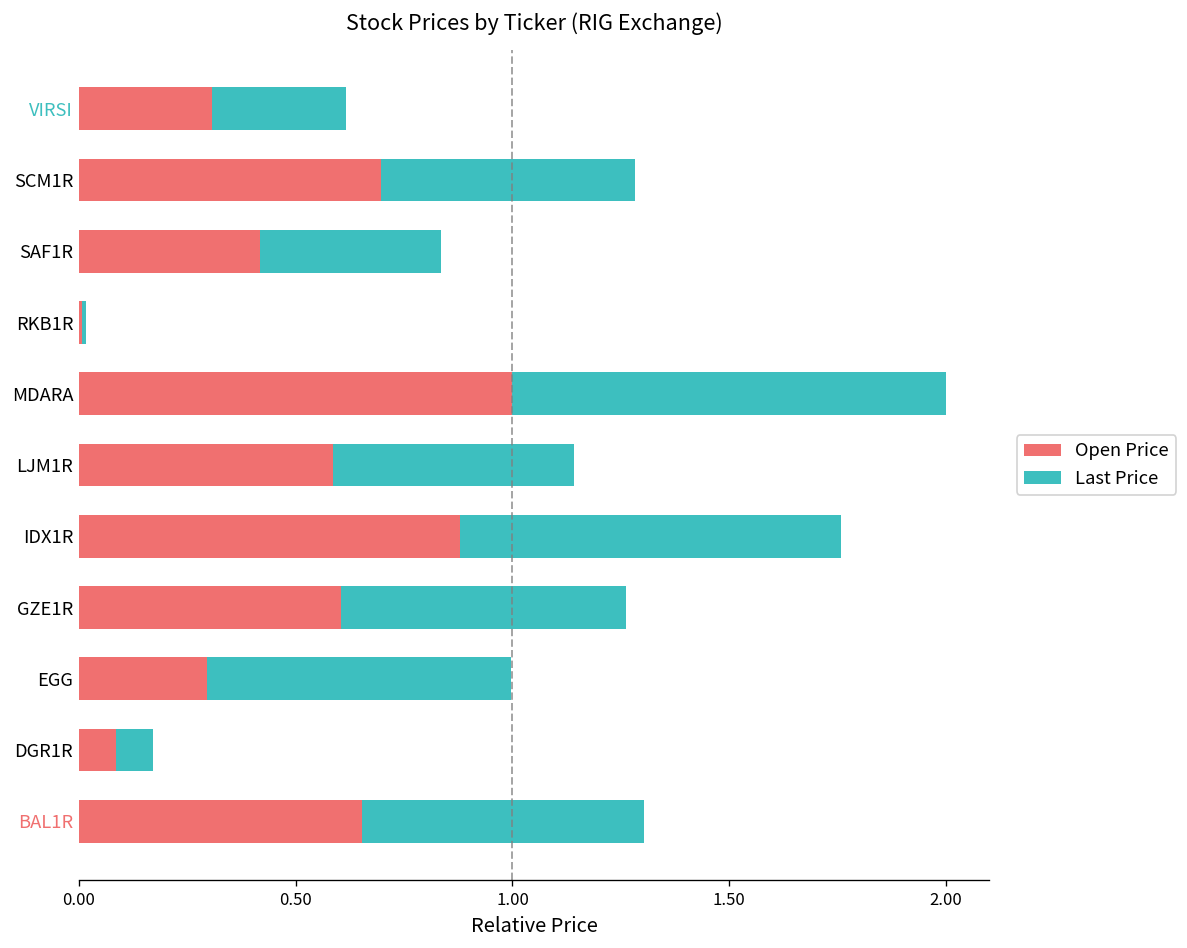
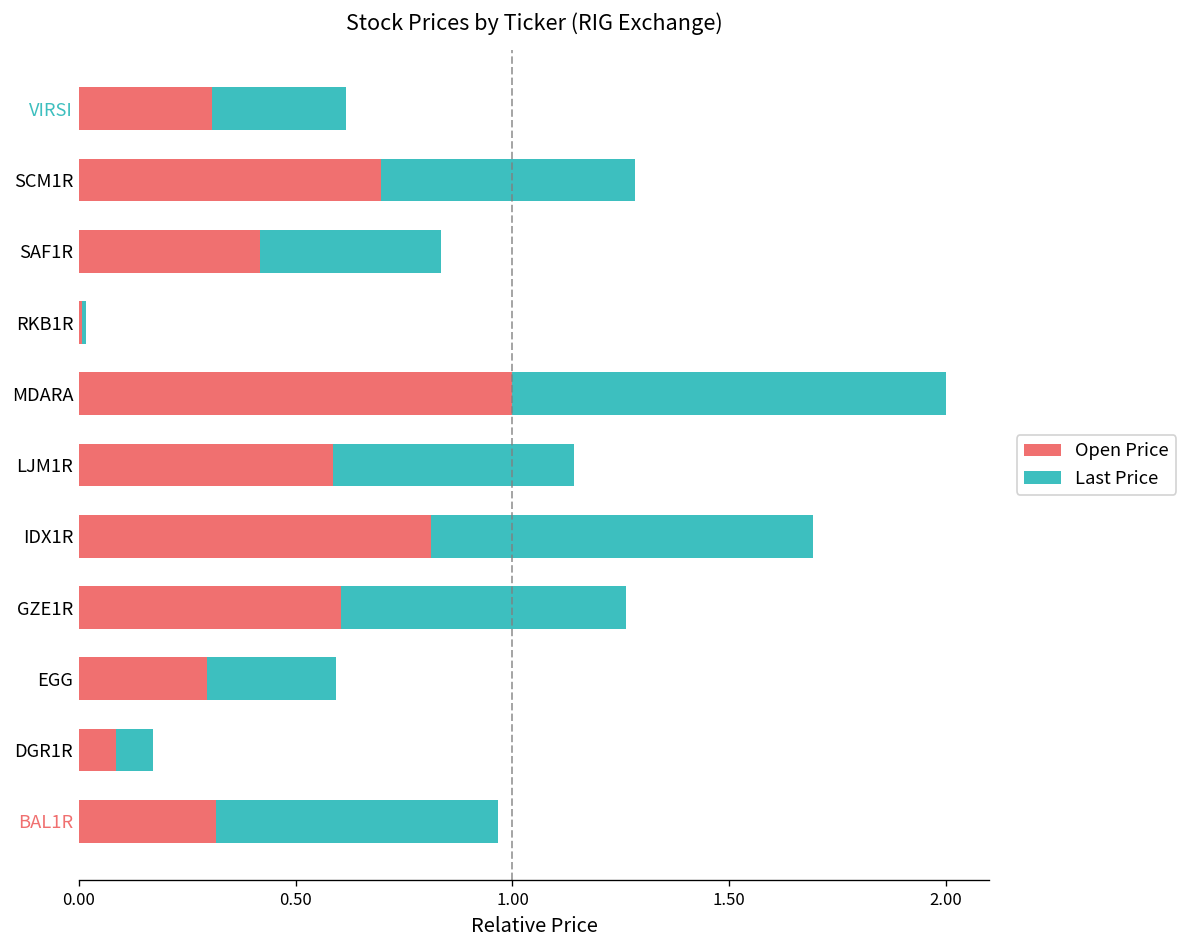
  {
    "Open Price": {
      "VIRSI": 0.31,
      "SCM1R": 0.70,
      "SAF1R": 0.42,
      "RKB1R": 0.01,
      "MDARA": 1.00,
      "LJM1R": 0.59,
-     "IDX1R": 0.88,
+     "IDX1R": 0.81,
      "GZE1R": 0.61,
      "EGG": 0.30,
      "DGR1R": 0.09,
-     "BAL1R": 0.65
+     "BAL1R": 0.32
    },
    "Last Price": {
      "VIRSI": 0.31,
      "SCM1R": 0.59,
      "SAF1R": 0.42,
      "RKB1R": 0.01,
      "MDARA": 1.00,
      "LJM1R": 0.56,
      "IDX1R": 0.88,
      "GZE1R": 0.66,
-     "EGG": 0.70,
+     "EGG": 0.30,
      "DGR1R": 0.09,
      "BAL1R": 0.65
    }
  }
